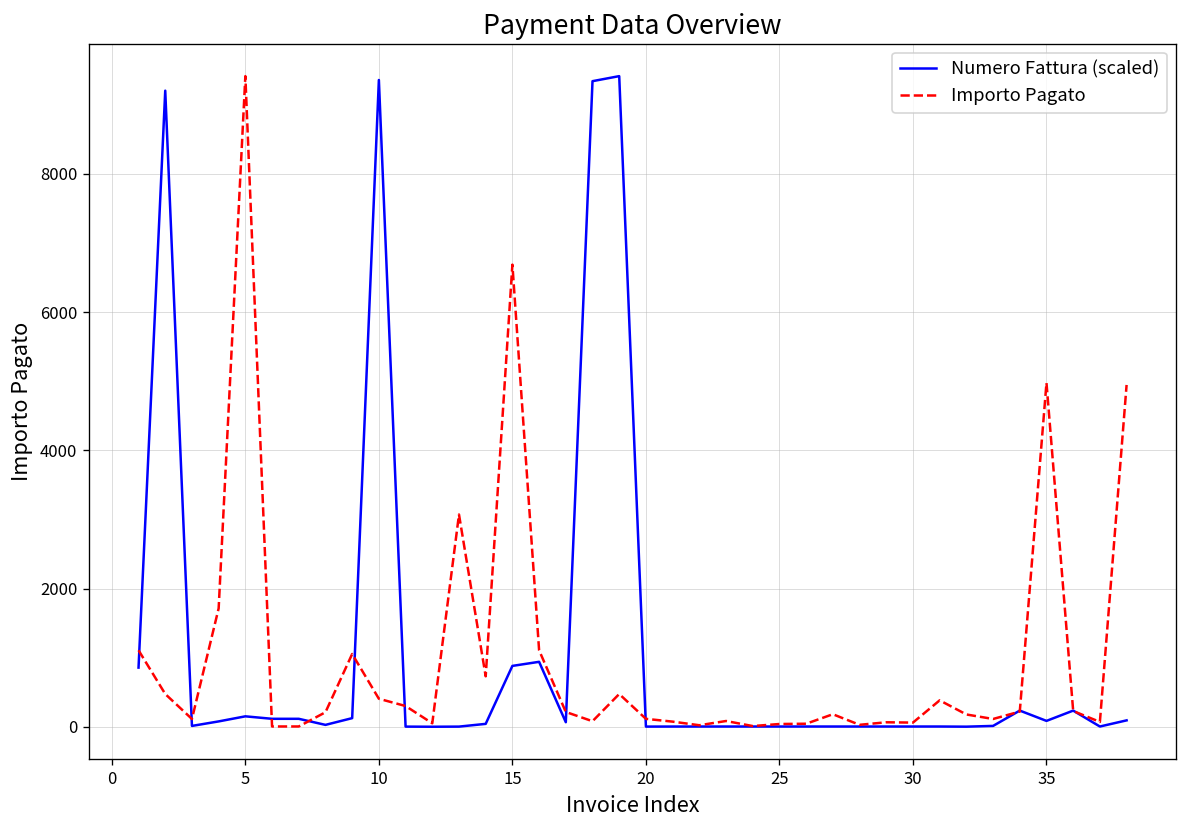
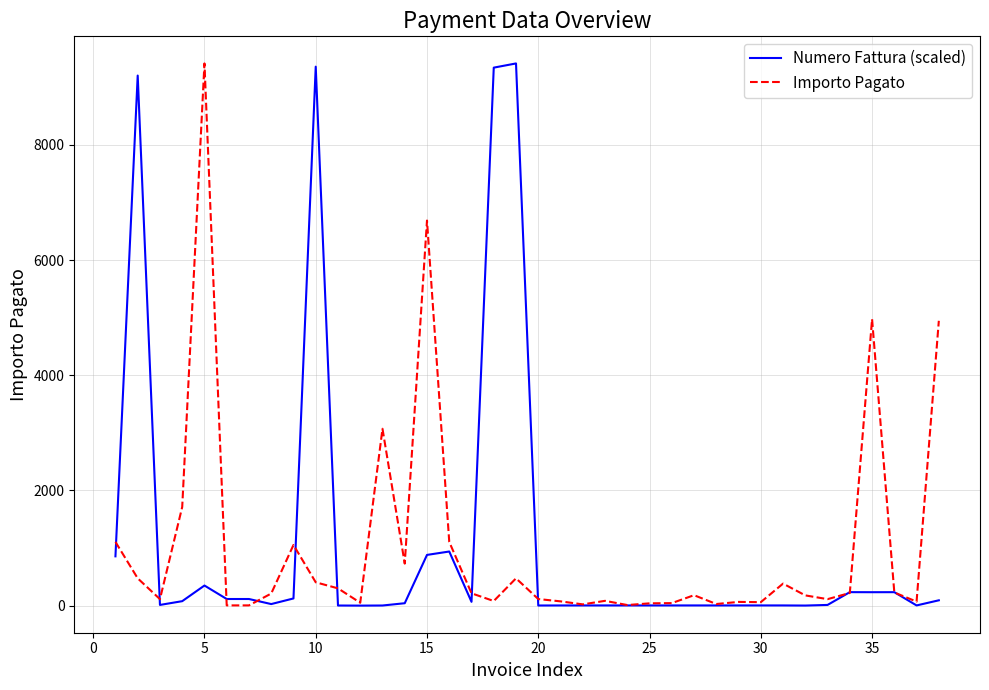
  {
    "Numero Fattura (scaled)": {
-     "5": 200,
+     "5": 300,
      "10": 9400,
      "15": 900,
      "20": 0,
      "30": 0,
-     "35": 100
+     "35": 200
    },
    "Importo Pagato": {
      "5": 9400,
      "10": 400,
      "15": 6700,
      "20": 100,
      "30": 100,
      "35": 5000
    }
  }
